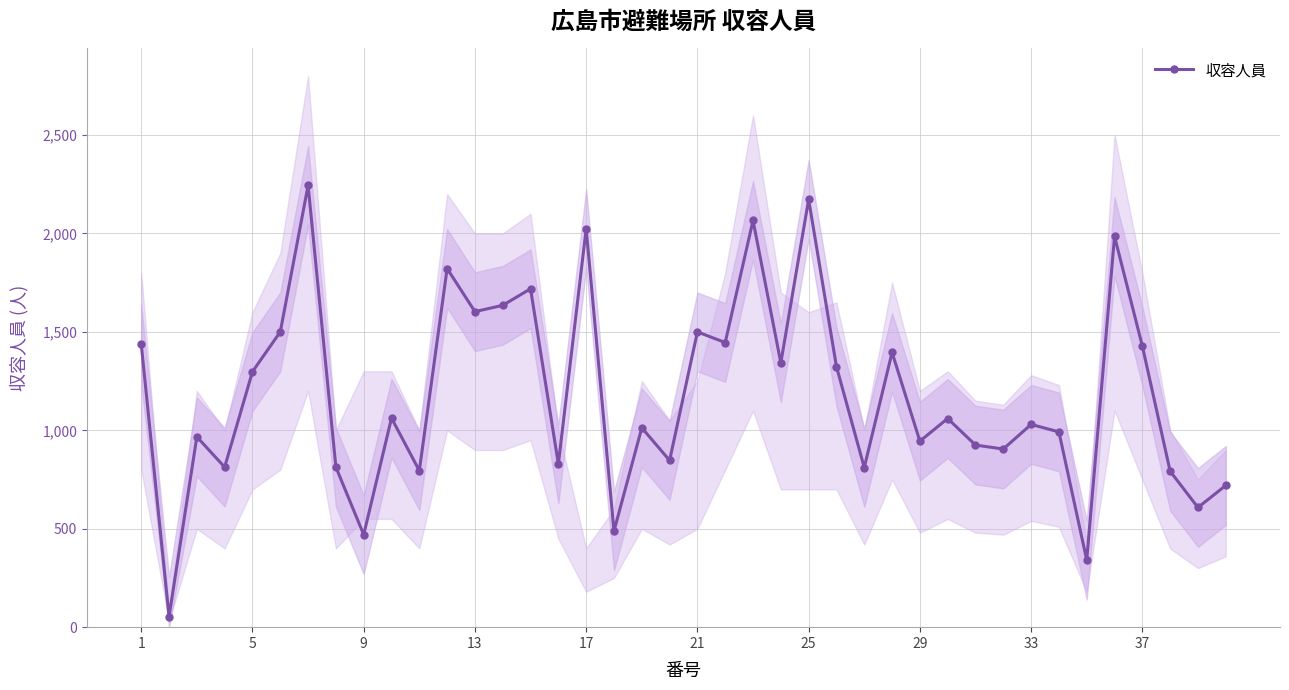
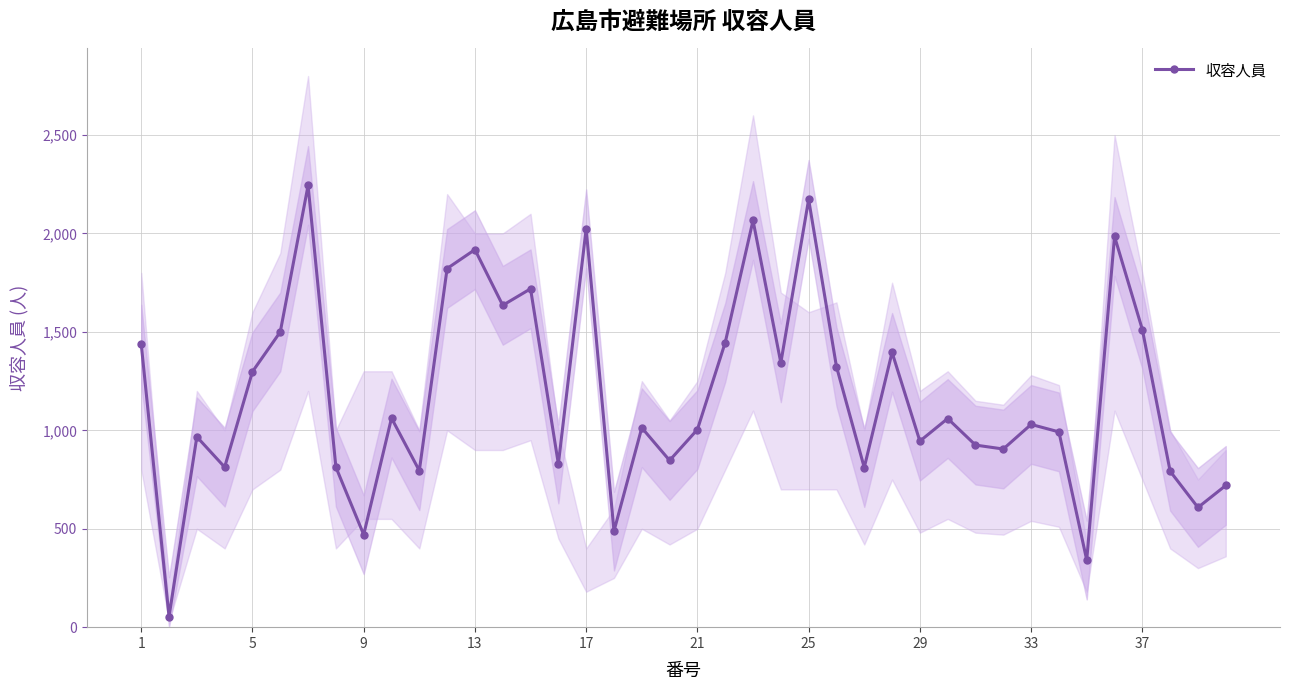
  {
    "収容人員": {
      "1": "1,440",
      "5": "1,300",
      "9": "470",
-     "13": "1,600",
+     "13": "1,920",
      "17": "2,020",
-     "21": "1,500",
+     "21": "1,000",
      "25": "2,170",
      "29": "950",
      "33": "1,030",
-     "37": "1,430"
+     "37": "1,510"
    }
  }
